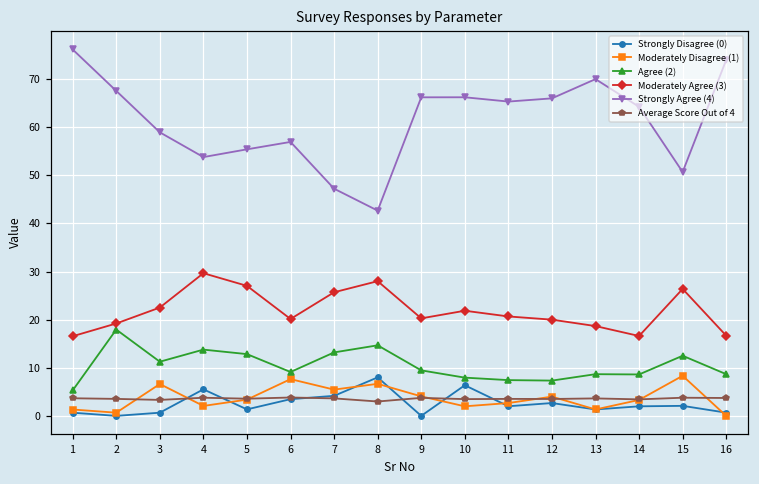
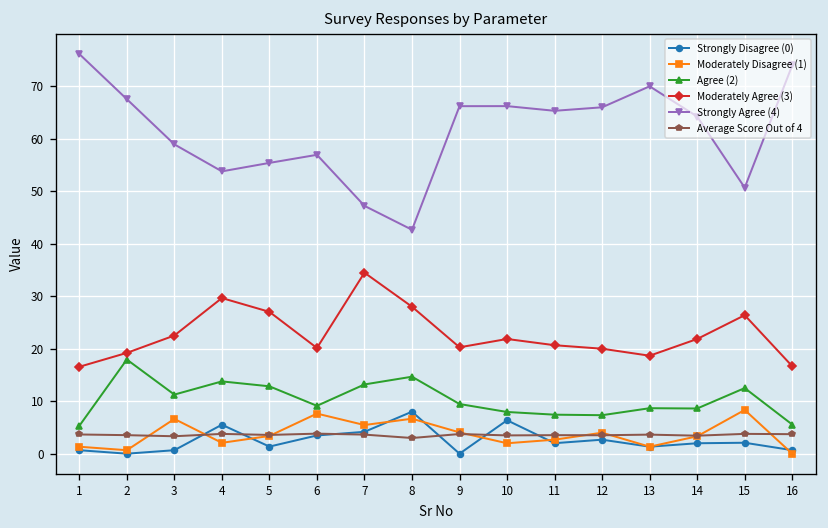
  {
    "Strongly Disagree (0)": {
      "1": 1,
      "2": 0,
      "3": 1,
      "4": 6,
      "5": 1,
      "8": 8,
      "9": 0,
      "10": 6,
      "11": 2,
      "12": 3,
      "14": 2,
      "15": 2,
      "16": 1
    },
    "Moderately Disagree (1)": {
      "1": 1,
      "2": 1,
      "3": 7,
      "4": 2,
      "6": 8,
      "7": 5,
      "8": 7,
      "10": 2,
      "11": 3,
      "15": 8,
      "16": 0
    },
    "Agree (2)": {
      "1": 5,
      "2": 18,
      "3": 11,
      "4": 14,
      "5": 13,
      "6": 9,
      "7": 13,
      "8": 15,
      "9": 9,
      "10": 8,
      "11": 7,
      "12": 7,
      "13": 9,
      "14": 9,
      "15": 13,
-     "16": 9
+     "16": 6
    },
    "Moderately Agree (3)": {
      "1": 17,
      "2": 19,
      "3": 23,
      "4": 30,
      "5": 27,
      "6": 20,
-     "7": 26,
+     "7": 34,
      "8": 28,
      "9": 20,
      "10": 22,
      "11": 21,
      "12": 20,
      "13": 19,
-     "14": 17,
+     "14": 22,
      "15": 26,
      "16": 17
    },
    "Strongly Agree (4)": {
      "1": 76,
      "2": 68,
      "3": 59,
      "4": 54,
      "5": 55,
      "6": 57,
      "7": 47,
      "8": 43,
      "9": 66,
      "10": 66,
      "11": 65,
      "12": 66,
      "13": 70,
      "15": 51
    },
    "Average Score Out of 4": {
      "1": 4,
      "2": 4,
      "3": 3,
      "4": 4,
      "8": 3,
      "10": 3,
      "11": 4,
      "13": 4,
      "15": 4,
      "16": 4
    }
  }
